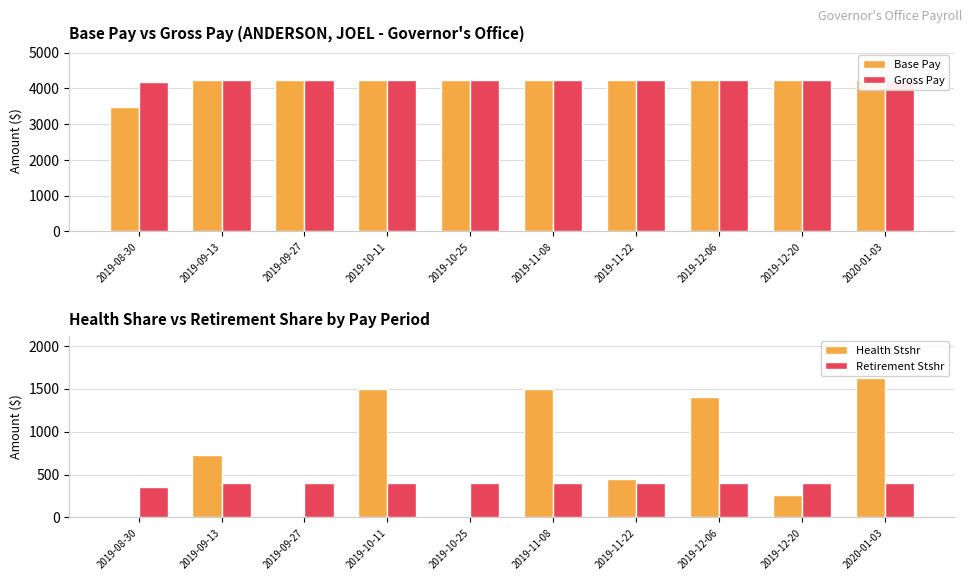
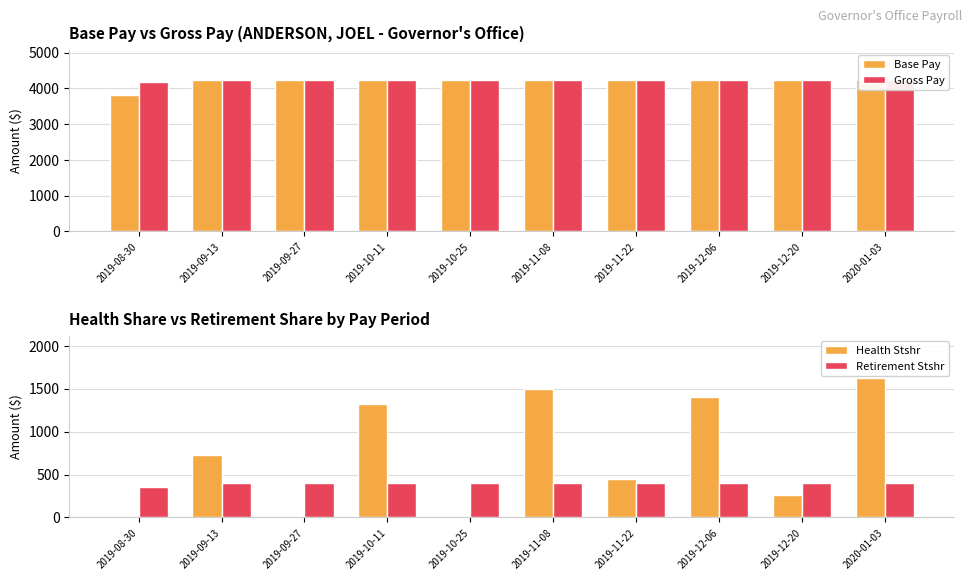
  {
    "Base Pay vs Gross Pay (ANDERSON, JOEL - Governor's Office)": {
      "Base Pay": {
-       "2019-08-30": 3500,
+       "2019-08-30": 3800,
        "2019-09-13": 4200,
        "2019-09-27": 4200,
        "2019-10-11": 4200,
        "2019-10-25": 4200,
        "2019-11-08": 4200,
        "2019-11-22": 4200,
        "2019-12-06": 4200,
        "2019-12-20": 4200
      },
      "Gross Pay": {
        "2019-08-30": 4200,
        "2019-09-13": 4200,
        "2019-09-27": 4200,
        "2019-10-11": 4200,
        "2019-10-25": 4200,
        "2019-11-08": 4200,
        "2019-11-22": 4200,
        "2019-12-06": 4200,
        "2019-12-20": 4200
      }
    },
    "Health Share vs Retirement Share by Pay Period": {
      "Health Stshr": {
        "2019-08-30": 0,
        "2019-09-13": 700,
        "2019-09-27": 0,
-       "2019-10-11": 1500,
+       "2019-10-11": 1300,
        "2019-10-25": 0,
        "2019-11-08": 1500,
        "2019-11-22": 400,
        "2019-12-06": 1400,
        "2019-12-20": 300,
        "2020-01-03": 1600
      },
      "Retirement Stshr": {
        "2019-08-30": 400,
        "2019-09-13": 400,
        "2019-09-27": 400,
        "2019-10-11": 400,
        "2019-10-25": 400,
        "2019-11-08": 400,
        "2019-11-22": 400,
        "2019-12-06": 400,
        "2019-12-20": 400,
        "2020-01-03": 400
      }
    }
  }
